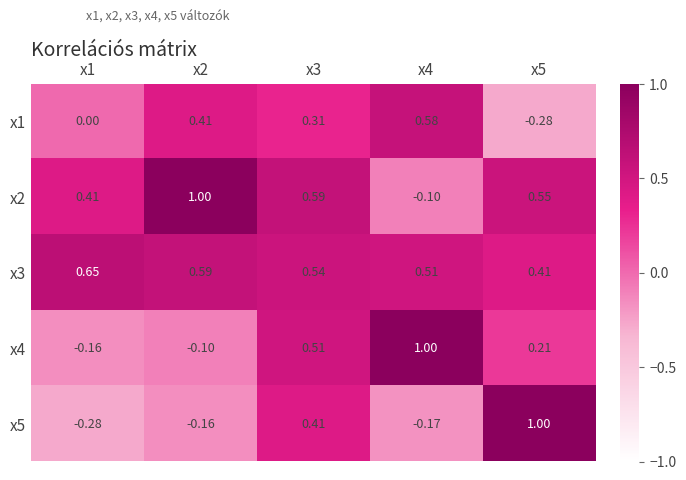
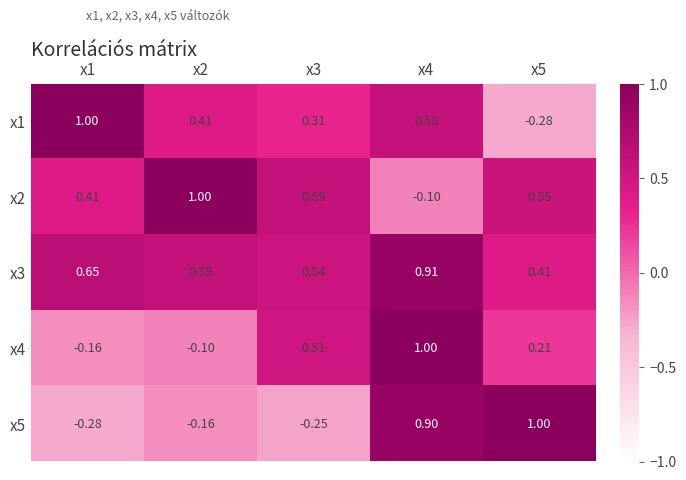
  {
    "x1": {
-     "x1": 0.00,
+     "x1": 1.00,
      "x2": 0.41,
      "x3": 0.31,
      "x4": 0.58,
      "x5": -0.28
    },
    "x2": {
      "x1": 0.41,
      "x2": 1.00,
      "x3": 0.59,
      "x4": -0.10,
      "x5": 0.55
    },
    "x3": {
      "x1": 0.65,
      "x2": 0.59,
      "x3": 0.54,
-     "x4": 0.51,
+     "x4": 0.91,
      "x5": 0.41
    },
    "x4": {
      "x1": -0.16,
      "x2": -0.10,
      "x3": 0.51,
      "x4": 1.00,
      "x5": 0.21
    },
    "x5": {
      "x1": -0.28,
      "x2": -0.16,
-     "x3": 0.41,
-     "x4": -0.17,
+     "x3": -0.25,
+     "x4": 0.90,
      "x5": 1.00
    }
  }
